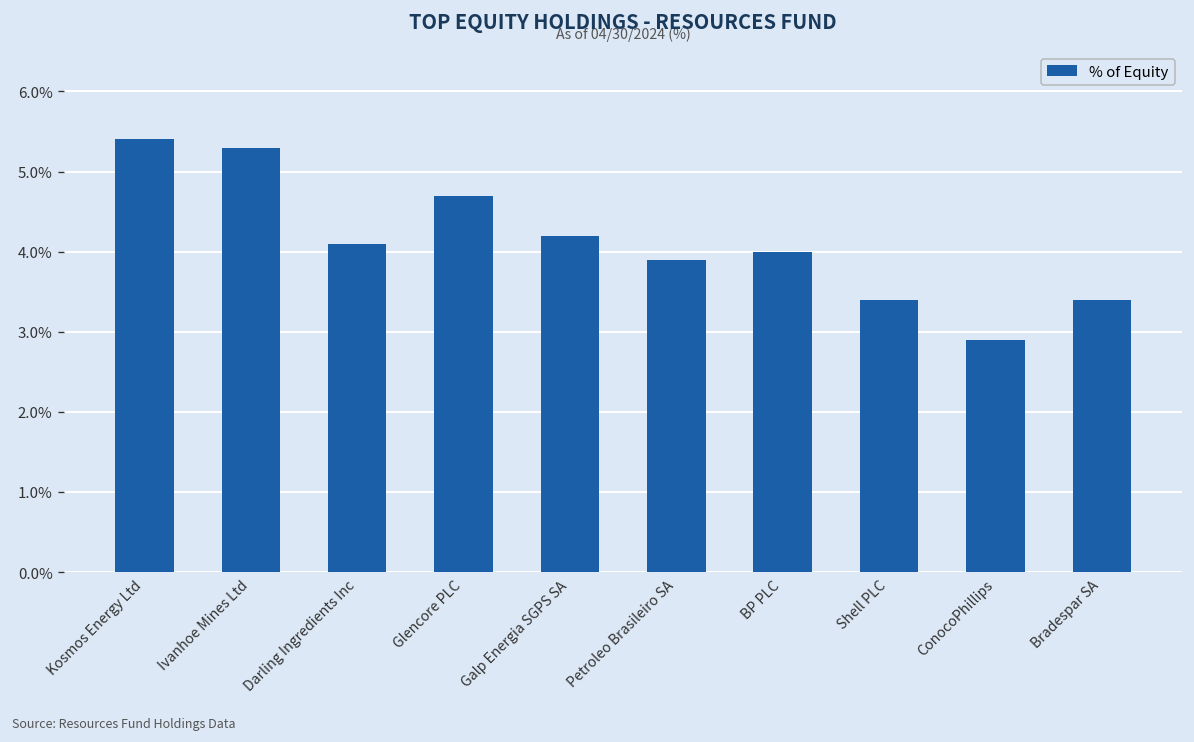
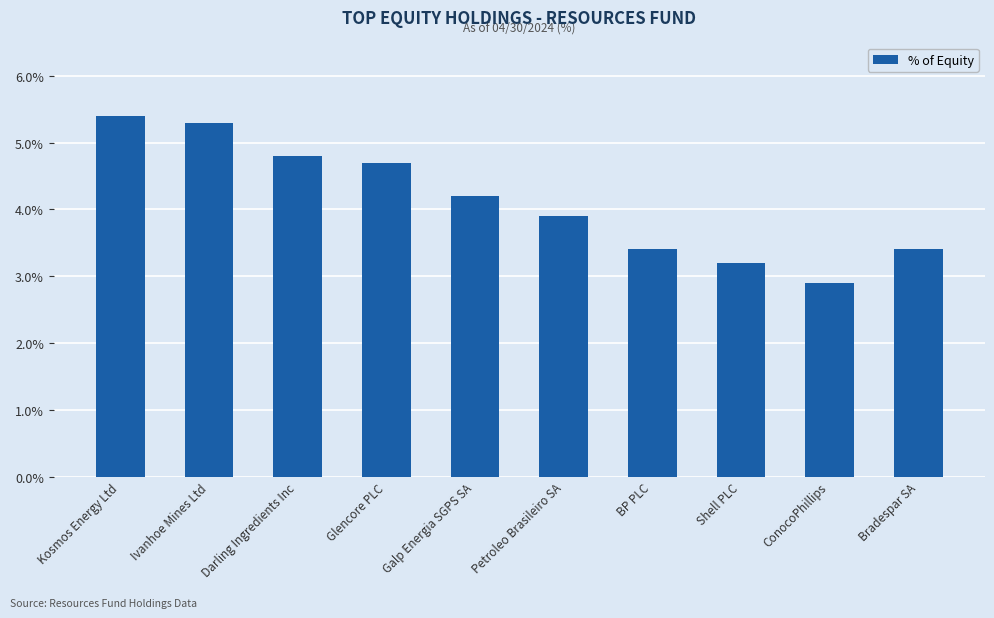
  {
    "Kosmos Energy Ltd": "5.4%",
    "Ivanhoe Mines Ltd": "5.3%",
-   "Darling Ingredients Inc": "4.1%",
+   "Darling Ingredients Inc": "4.8%",
    "Glencore PLC": "4.7%",
    "Galp Energia SGPS SA": "4.2%",
    "Petroleo Brasileiro SA": "3.9%",
-   "BP PLC": "4.0%",
-   "Shell PLC": "3.4%",
+   "BP PLC": "3.4%",
+   "Shell PLC": "3.2%",
    "ConocoPhillips": "2.9%",
    "Bradespar SA": "3.4%"
  }
